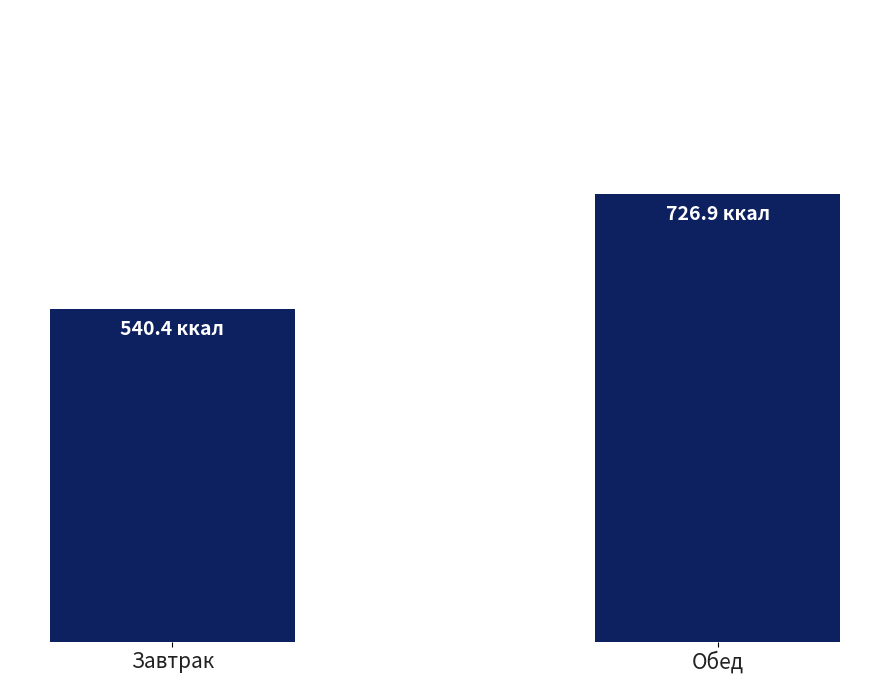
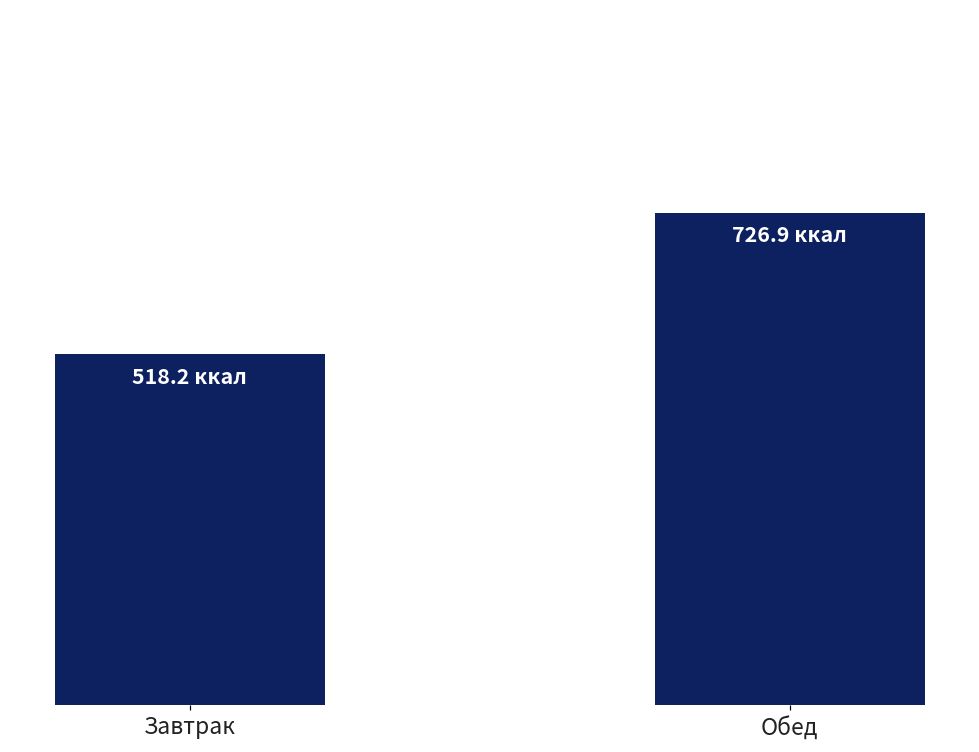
  {
-   "Завтрак": 540.4,
+   "Завтрак": 518.2,
    "Обед": 726.9
  }
